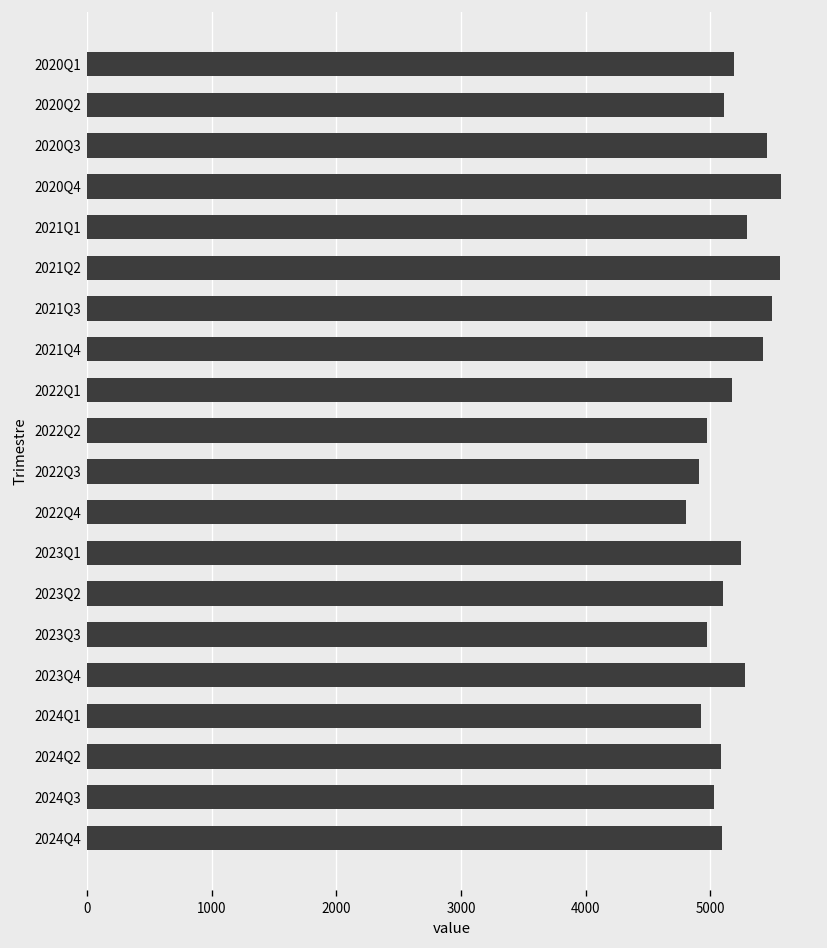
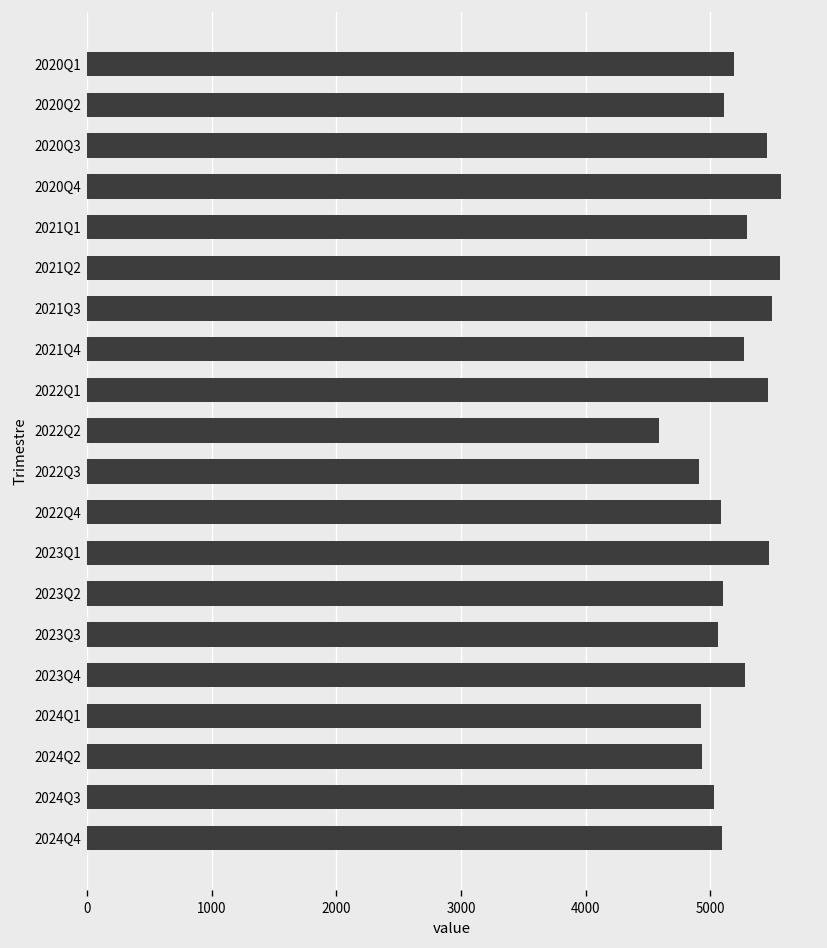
  {
    "2020Q1": 5190,
    "2020Q2": 5110,
    "2020Q3": 5460,
    "2020Q4": 5570,
    "2021Q1": 5300,
    "2021Q2": 5560,
    "2021Q3": 5500,
-   "2021Q4": 5420,
-   "2022Q1": 5180,
-   "2022Q2": 4970,
+   "2021Q4": 5270,
+   "2022Q1": 5460,
+   "2022Q2": 4590,
    "2022Q3": 4910,
-   "2022Q4": 4810,
-   "2023Q1": 5250,
+   "2022Q4": 5090,
+   "2023Q1": 5480,
    "2023Q2": 5110,
-   "2023Q3": 4970,
+   "2023Q3": 5060,
    "2023Q4": 5280,
    "2024Q1": 4930,
-   "2024Q2": 5090,
+   "2024Q2": 4930,
    "2024Q3": 5030,
    "2024Q4": 5100
  }
